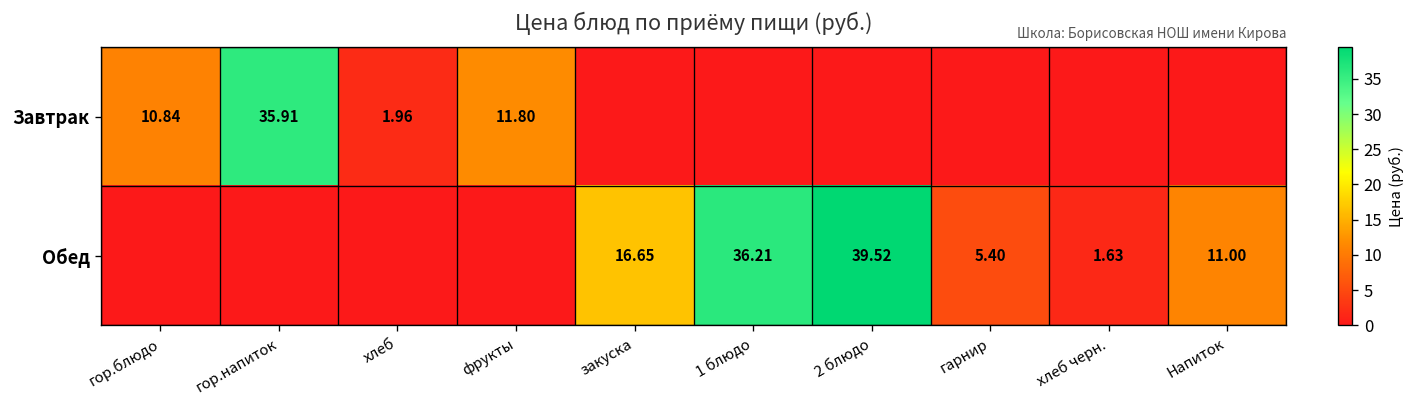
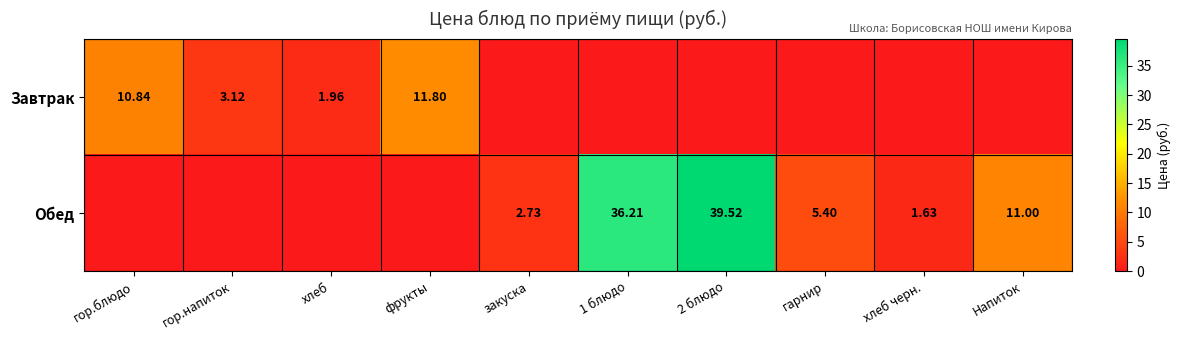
  {
    "Завтрак": {
      "гор.блюдо": 10.84,
-     "гор.напиток": 35.91,
+     "гор.напиток": 3.12,
      "хлеб": 1.96,
      "фрукты": 11.80
    },
    "Обед": {
-     "закуска": 16.65,
+     "закуска": 2.73,
      "1 блюдо": 36.21,
      "2 блюдо": 39.52,
      "гарнир": 5.40,
      "хлеб черн.": 1.63,
      "Напиток": 11.00
    }
  }
